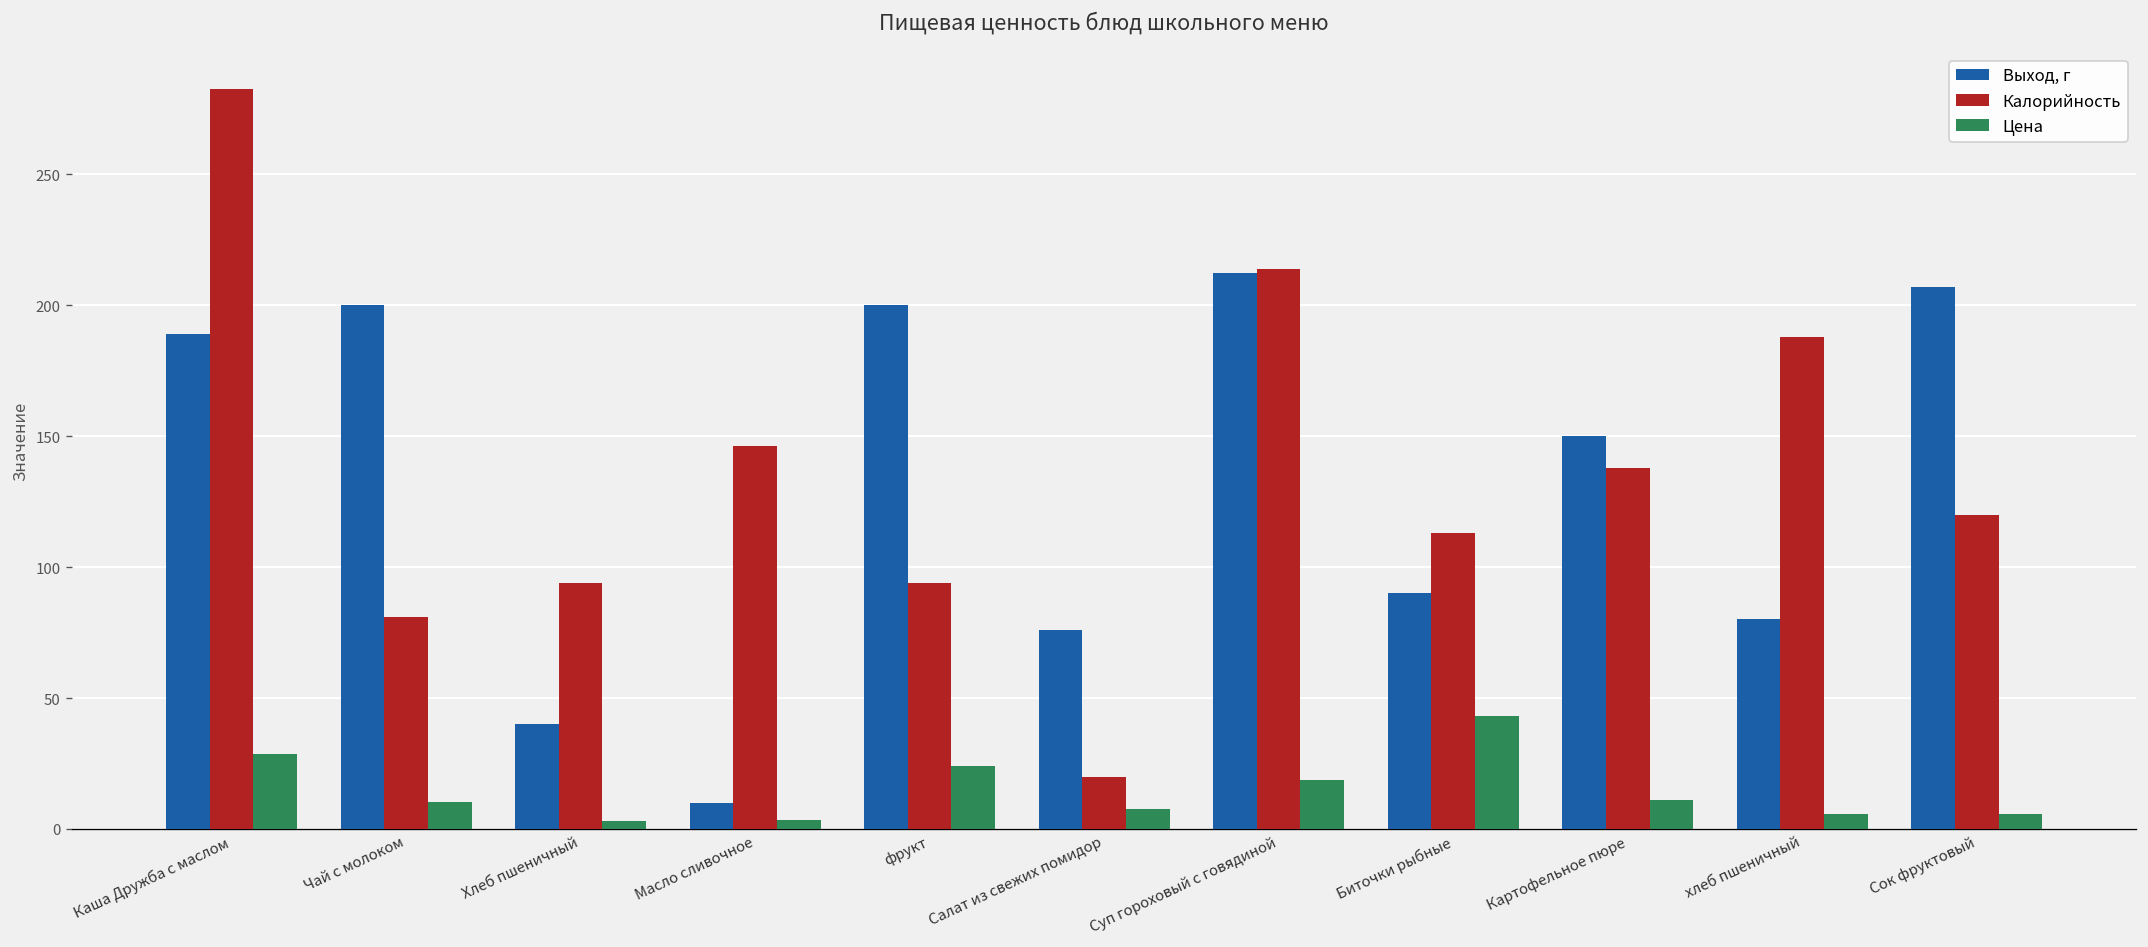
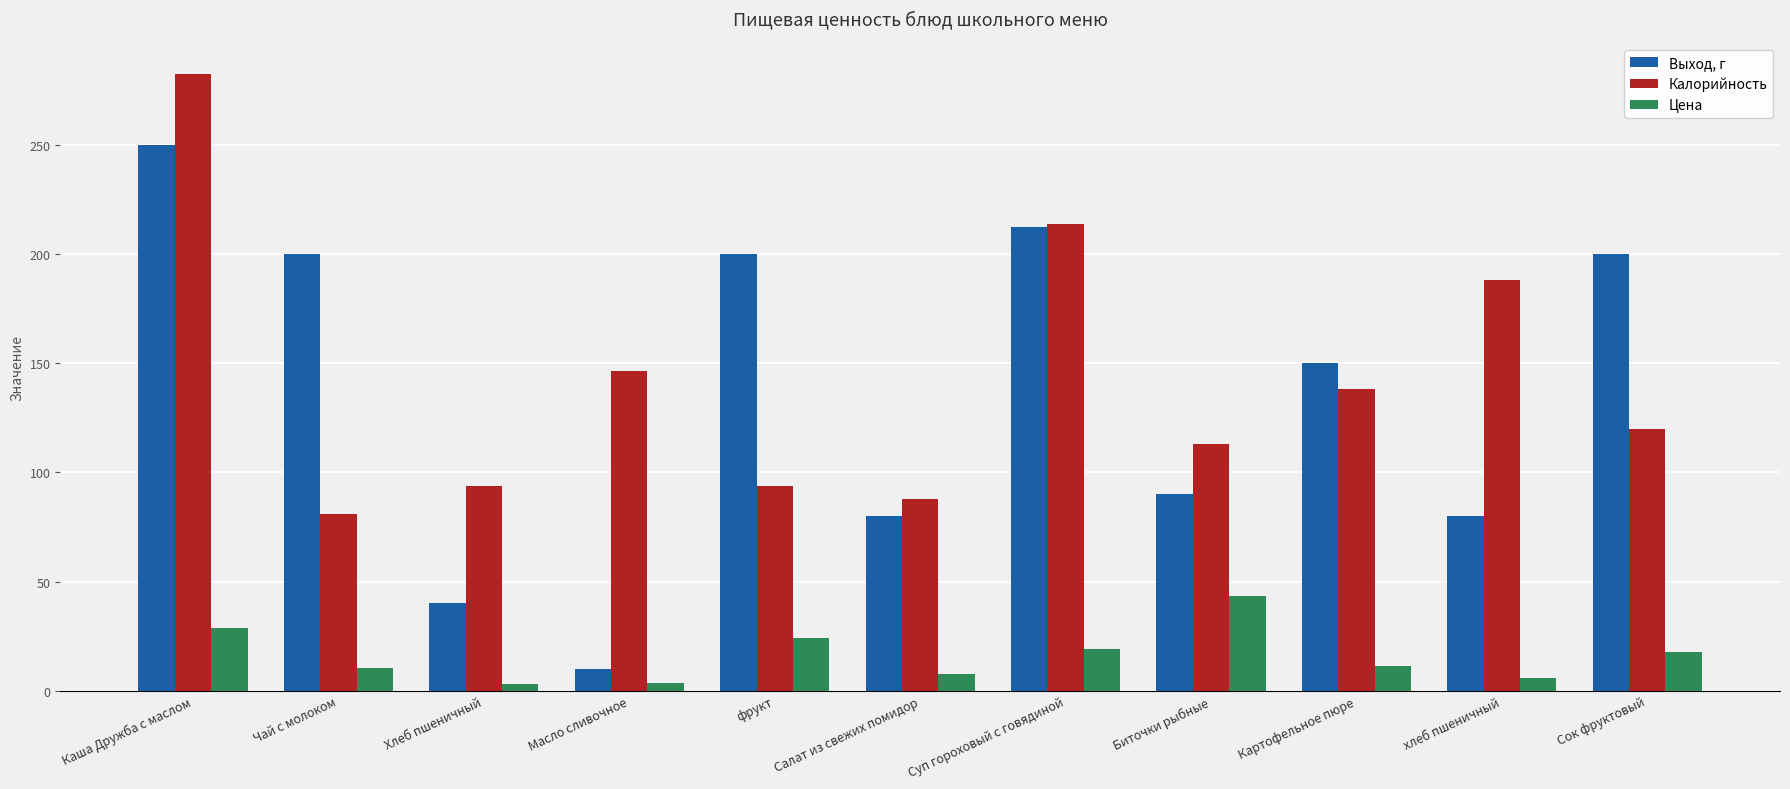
  {
    "Выход, г": {
-     "Каша Дружба с маслом": 189,
+     "Каша Дружба с маслом": 250,
      "Чай с молоком": 200,
      "Хлеб пшеничный": 40,
      "Масло сливочное": 10,
      "фрукт": 200,
-     "Салат из свежих помидор": 76,
+     "Салат из свежих помидор": 80,
      "Суп гороховый с говядиной": 213,
      "Биточки рыбные": 90,
      "Картофельное пюре": 150,
      "хлеб пшеничный": 80,
-     "Сок фруктовый": 207
+     "Сок фруктовый": 200
    },
    "Калорийность": {
      "Каша Дружба с маслом": 283,
      "Чай с молоком": 81,
      "Хлеб пшеничный": 94,
      "Масло сливочное": 146,
      "фрукт": 94,
-     "Салат из свежих помидор": 20,
+     "Салат из свежих помидор": 88,
      "Суп гороховый с говядиной": 214,
      "Биточки рыбные": 113,
      "Картофельное пюре": 138,
      "хлеб пшеничный": 188,
      "Сок фруктовый": 120
    },
    "Цена": {
      "Каша Дружба с маслом": 29,
      "Чай с молоком": 10,
      "Хлеб пшеничный": 3,
      "Масло сливочное": 3,
      "фрукт": 24,
      "Салат из свежих помидор": 8,
      "Суп гороховый с говядиной": 19,
      "Биточки рыбные": 43,
      "Картофельное пюре": 11,
      "хлеб пшеничный": 6,
-     "Сок фруктовый": 6
+     "Сок фруктовый": 18
    }
  }
